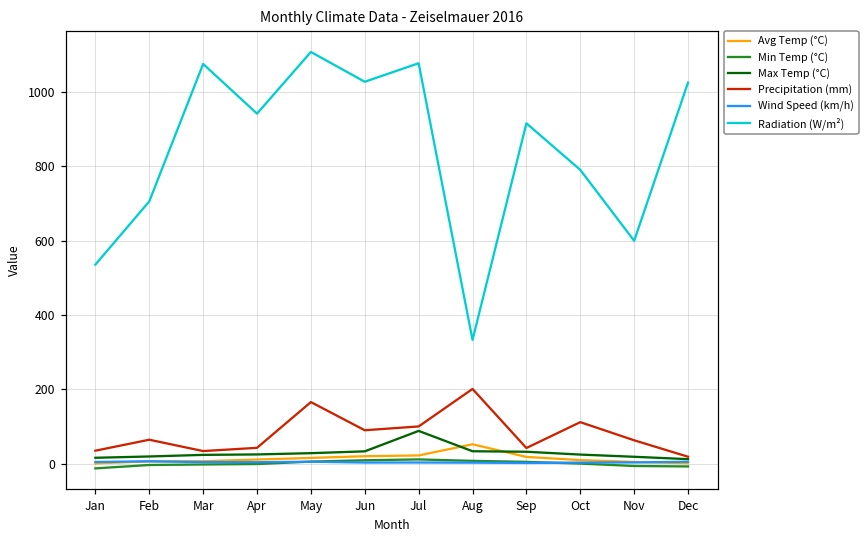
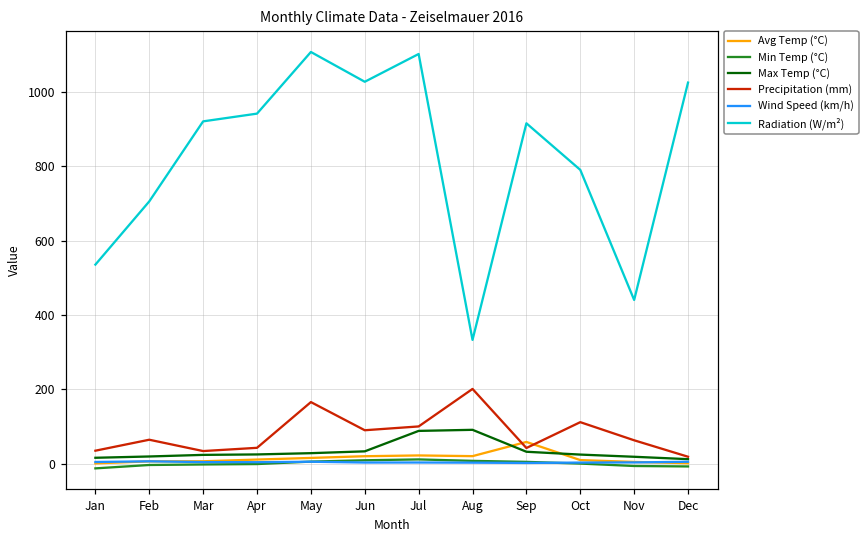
  {
    "Avg Temp (°C)": {
      "May": 20,
      "Jun": 20,
      "Jul": 20,
-     "Aug": 50,
-     "Sep": 20
+     "Aug": 20,
+     "Sep": 60
    },
    "Min Temp (°C)": {
      "Jan": -10,
      "Feb": 0,
      "Jul": 10,
      "Nov": -10,
      "Dec": -10
    },
    "Max Temp (°C)": {
      "Jan": 20,
      "Feb": 20,
      "Mar": 20,
      "Apr": 20,
      "May": 30,
      "Jun": 30,
      "Jul": 90,
-     "Aug": 30,
+     "Aug": 90,
      "Sep": 30,
      "Oct": 20,
      "Nov": 20
    },
    "Precipitation (mm)": {
      "Jan": 30,
      "Feb": 60,
      "Mar": 30,
      "Apr": 40,
      "May": 170,
      "Jun": 90,
      "Jul": 100,
      "Aug": 200,
      "Sep": 40,
      "Oct": 110,
      "Nov": 60
    },
    "Wind Speed (km/h)": {
      "Jul": 0
    },
    "Radiation (W/m²)": {
      "Jan": 540,
      "Feb": 710,
-     "Mar": 1080,
+     "Mar": 920,
      "Apr": 940,
      "May": 1110,
      "Jun": 1030,
-     "Jul": 1080,
+     "Jul": 1100,
      "Aug": 330,
      "Sep": 920,
      "Oct": 790,
-     "Nov": 600,
+     "Nov": 440,
      "Dec": 1020
    }
  }
